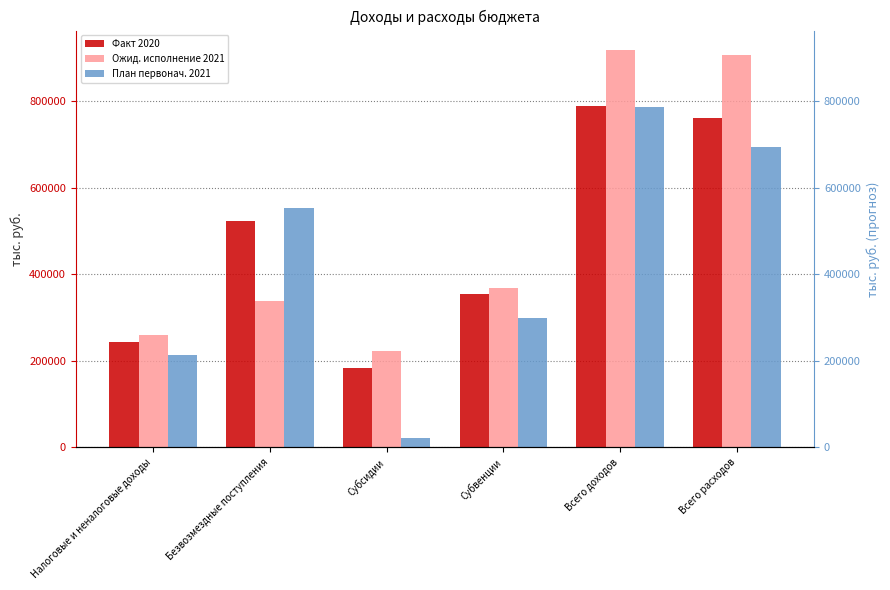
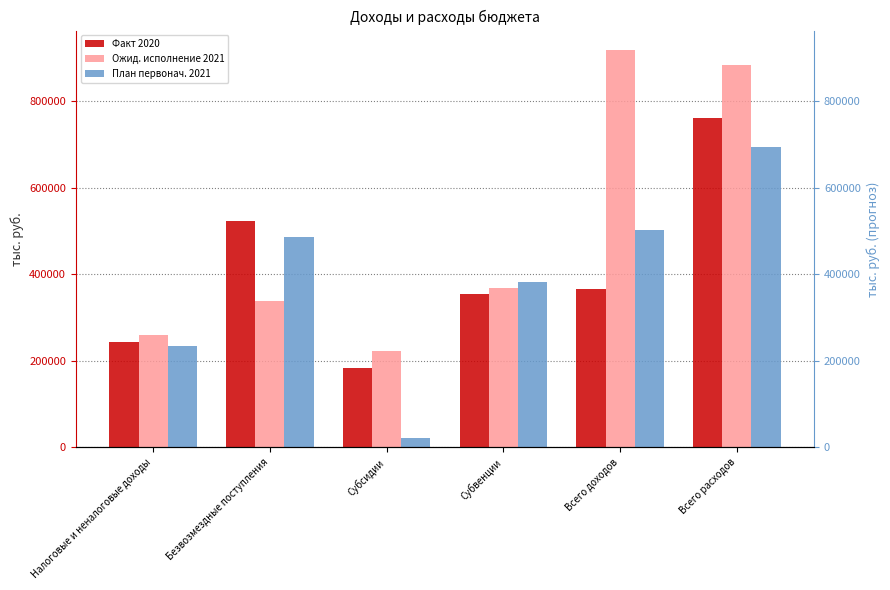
  {
    "Факт 2020": {
      "Налоговые и неналоговые доходы": 240000,
      "Безвозмездные поступления": 520000,
      "Субсидии": 180000,
      "Субвенции": 350000,
-     "Всего доходов": 790000,
+     "Всего доходов": 370000,
      "Всего расходов": 760000
    },
    "Ожид. исполнение 2021": {
      "Налоговые и неналоговые доходы": 260000,
      "Безвозмездные поступления": 340000,
      "Субсидии": 220000,
      "Субвенции": 370000,
      "Всего доходов": 920000,
-     "Всего расходов": 910000
+     "Всего расходов": 880000
    },
    "План первонач. 2021": {
-     "Налоговые и неналоговые доходы": 210000,
-     "Безвозмездные поступления": 550000,
+     "Налоговые и неналоговые доходы": 230000,
+     "Безвозмездные поступления": 490000,
      "Субсидии": 20000,
-     "Субвенции": 300000,
-     "Всего доходов": 790000,
+     "Субвенции": 380000,
+     "Всего доходов": 500000,
      "Всего расходов": 690000
    }
  }
